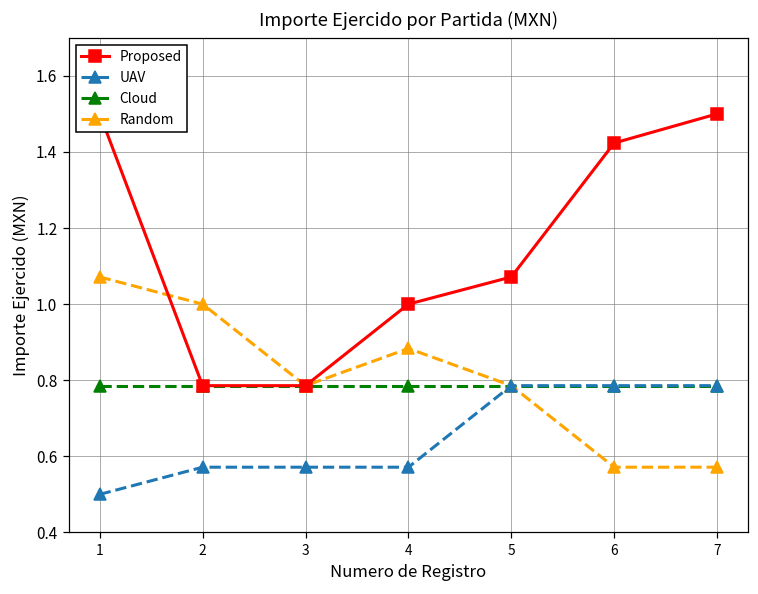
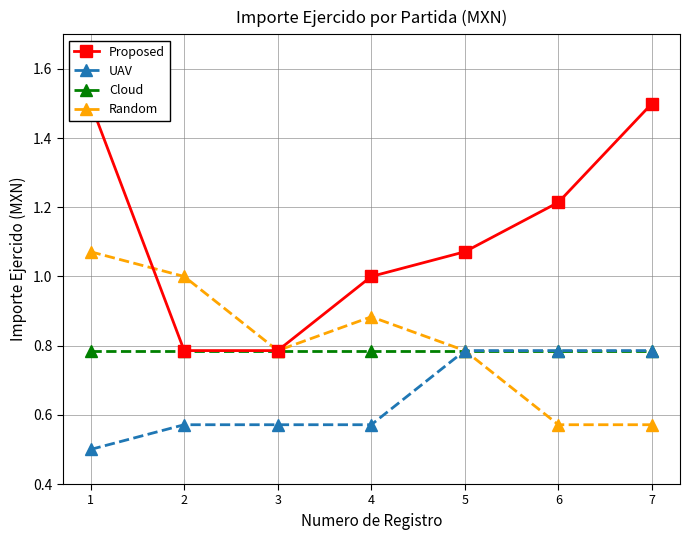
  {
    "Proposed": {
      "4": 1.00,
      "5": 1.07,
-     "6": 1.42,
+     "6": 1.21,
      "7": 1.50
    },
    "UAV": {
      "1": 0.50,
      "2": 0.57,
      "3": 0.57,
      "4": 0.57
    },
    "Cloud": {
      "1": 0.79,
      "4": 0.79
    },
    "Random": {
      "1": 1.07,
      "2": 1.00,
      "4": 0.88,
      "6": 0.57,
      "7": 0.57
    }
  }
